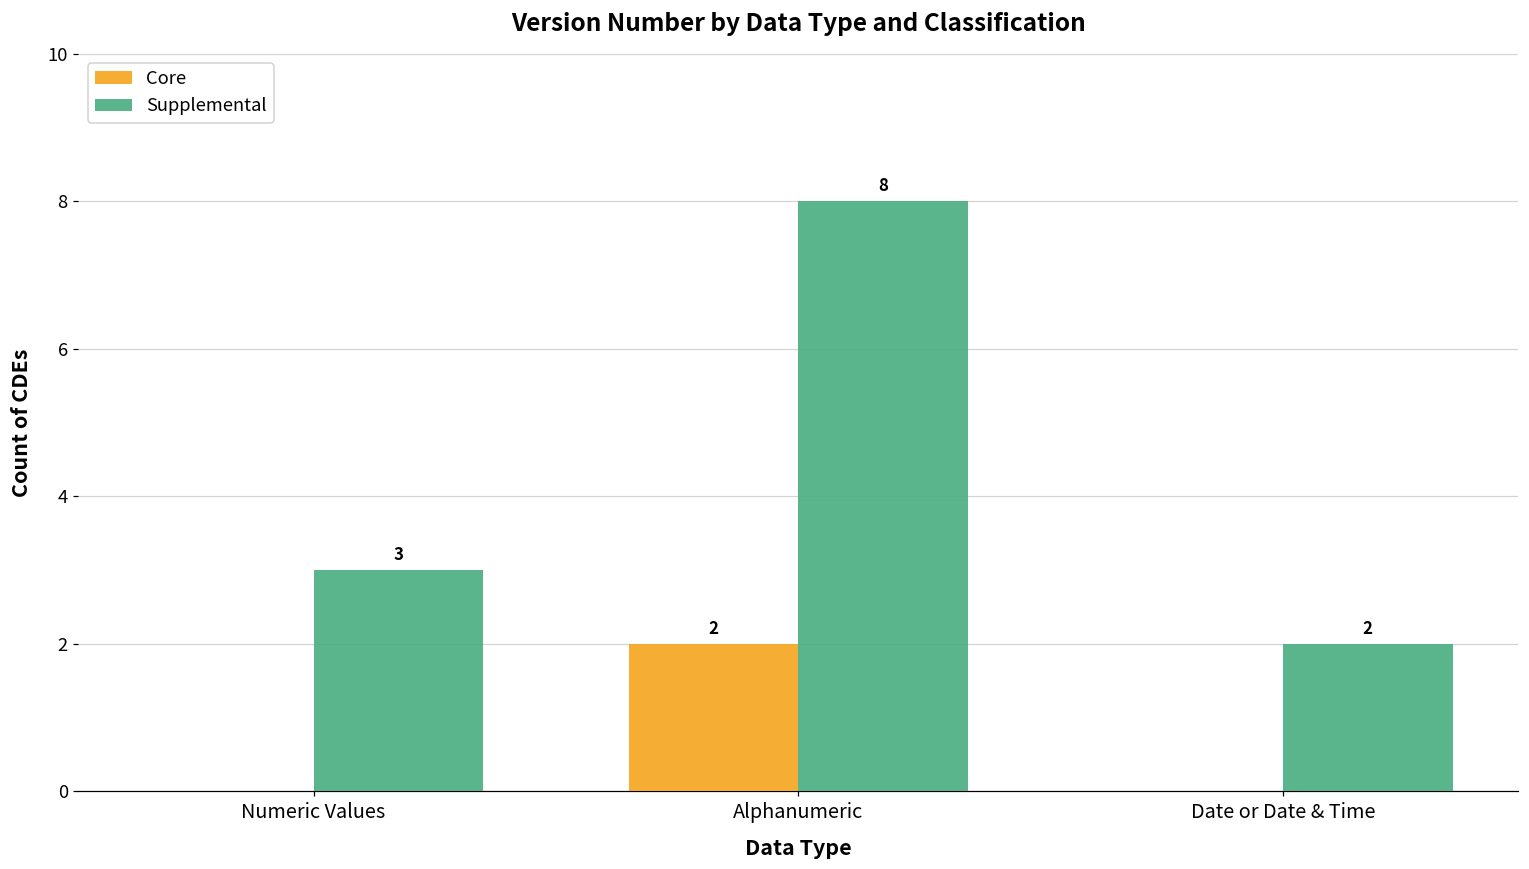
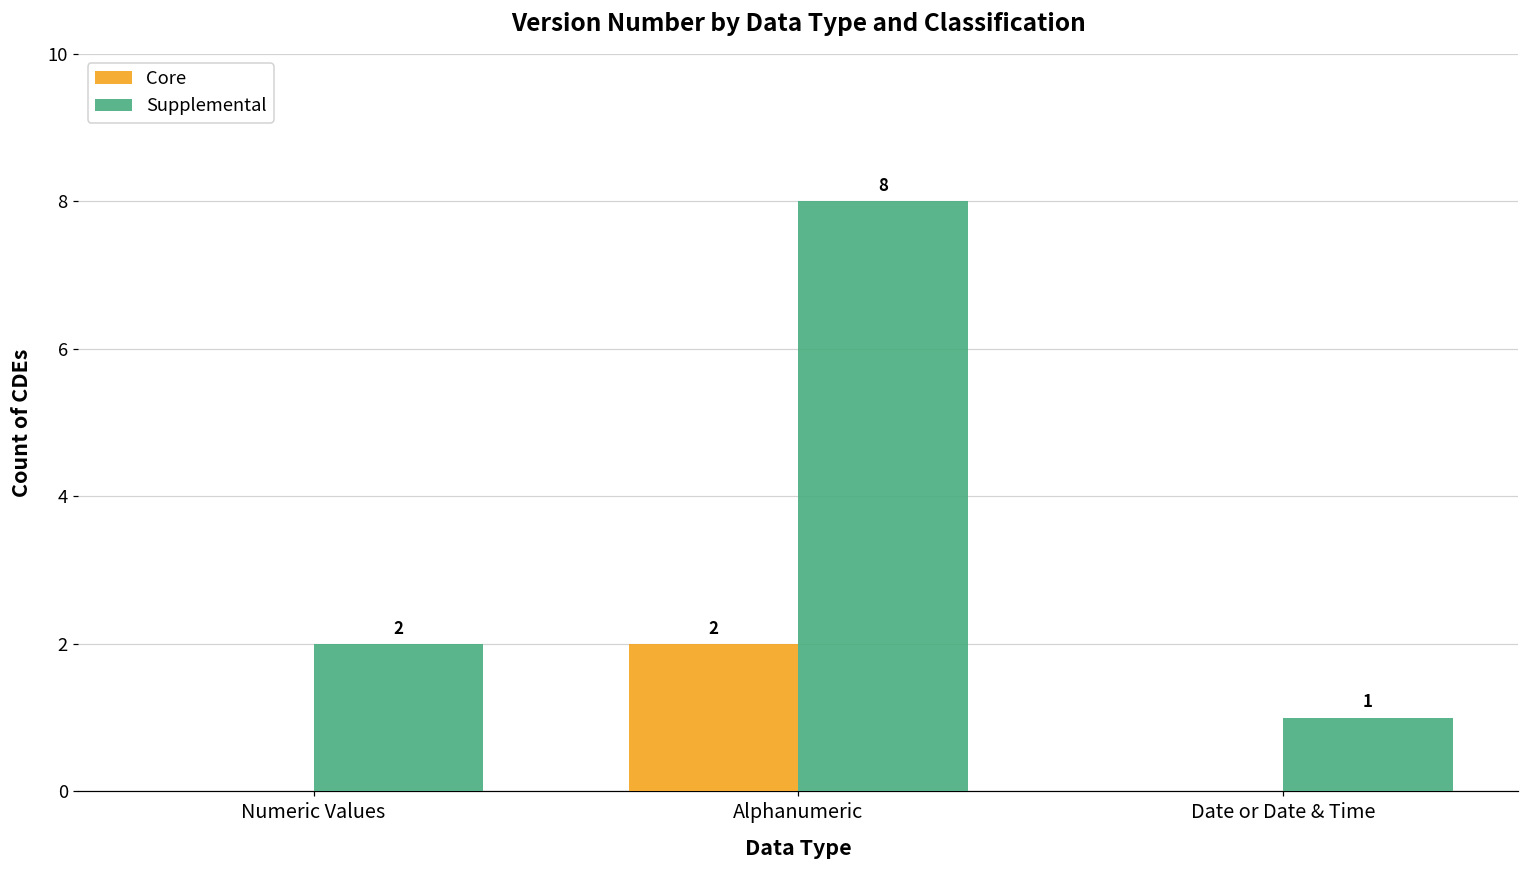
  {
    "Core": {
      "Alphanumeric": 2
    },
    "Supplemental": {
-     "Numeric Values": 3,
+     "Numeric Values": 2,
      "Alphanumeric": 8,
-     "Date or Date & Time": 2
+     "Date or Date & Time": 1
    }
  }
